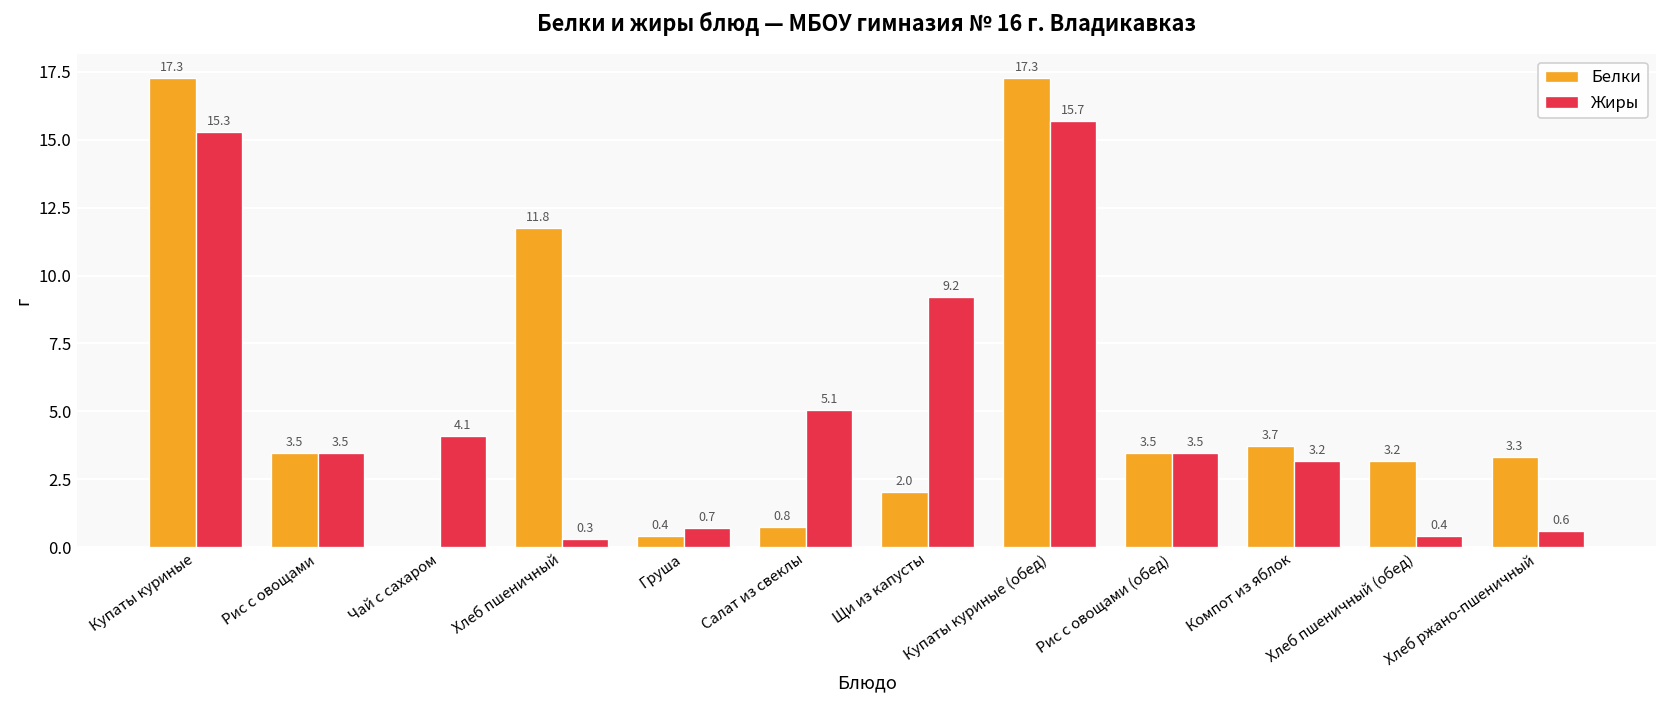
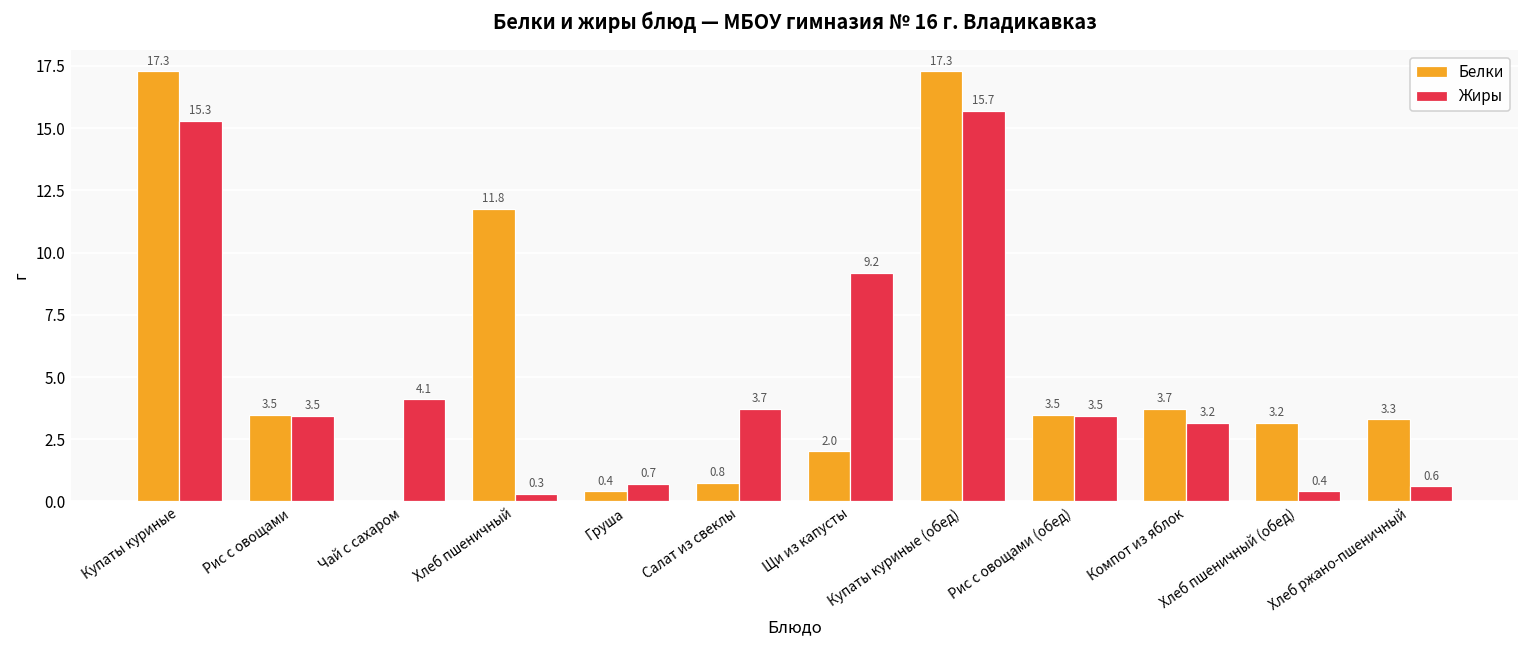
  {
    "Белки": {
      "Купаты куриные": 17.3,
      "Рис с овощами": 3.5,
      "Хлеб пшеничный": 11.8,
      "Груша": 0.4,
      "Салат из свеклы": 0.8,
      "Щи из капусты": 2.0,
      "Купаты куриные (обед)": 17.3,
      "Рис с овощами (обед)": 3.5,
      "Компот из яблок": 3.7,
      "Хлеб пшеничный (обед)": 3.2,
      "Хлеб ржано-пшеничный": 3.3
    },
    "Жиры": {
      "Купаты куриные": 15.3,
      "Рис с овощами": 3.5,
      "Чай с сахаром": 4.1,
      "Хлеб пшеничный": 0.3,
      "Груша": 0.7,
-     "Салат из свеклы": 5.1,
+     "Салат из свеклы": 3.7,
      "Щи из капусты": 9.2,
      "Купаты куриные (обед)": 15.7,
      "Рис с овощами (обед)": 3.5,
      "Компот из яблок": 3.2,
      "Хлеб пшеничный (обед)": 0.4,
      "Хлеб ржано-пшеничный": 0.6
    }
  }
